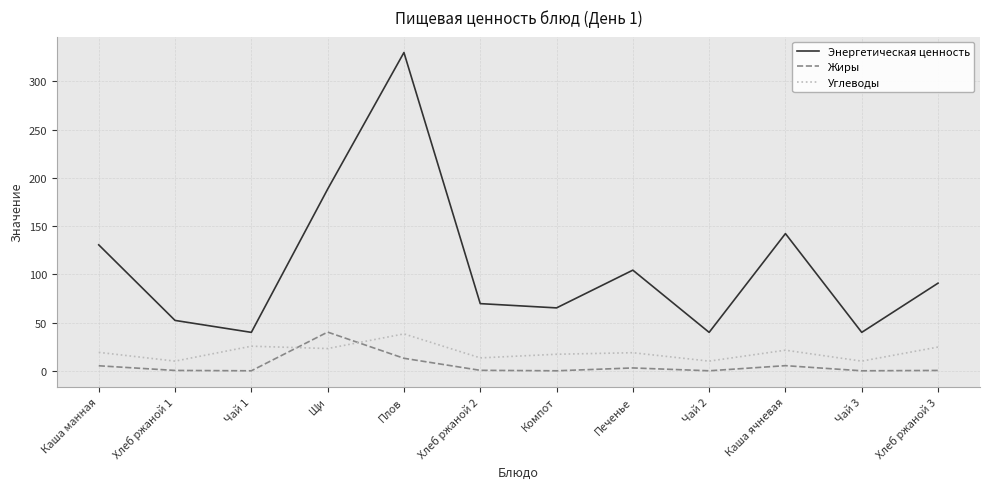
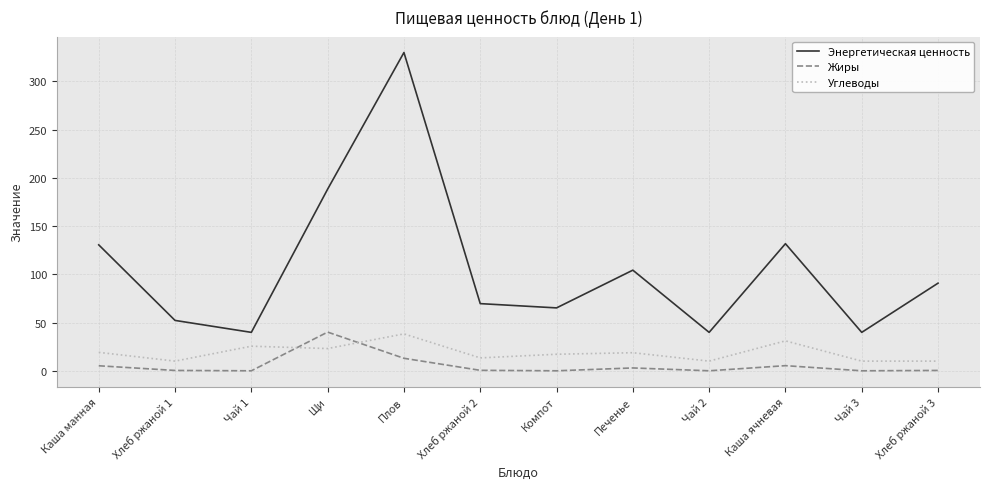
  {
    "Энергетическая ценность": {
      "Каша манная": 130,
      "Хлеб ржаной 1": 50,
      "Чай 1": 40,
      "Щи": 190,
      "Плов": 330,
      "Хлеб ржаной 2": 70,
      "Компот": 70,
      "Печенье": 100,
      "Чай 2": 40,
-     "Каша ячневая": 140,
+     "Каша ячневая": 130,
      "Чай 3": 40,
      "Хлеб ржаной 3": 90
    },
    "Жиры": {
      "Каша манная": 10,
      "Хлеб ржаной 1": 0,
      "Чай 1": 0,
      "Щи": 40,
      "Плов": 10,
      "Хлеб ржаной 2": 0,
      "Компот": 0,
      "Печенье": 0,
      "Чай 2": 0,
      "Каша ячневая": 10,
      "Чай 3": 0,
      "Хлеб ржаной 3": 0
    },
    "Углеводы": {
      "Каша манная": 20,
      "Хлеб ржаной 1": 10,
      "Чай 1": 30,
      "Щи": 20,
      "Плов": 40,
      "Хлеб ржаной 2": 10,
      "Компот": 20,
      "Печенье": 20,
      "Чай 2": 10,
-     "Каша ячневая": 20,
+     "Каша ячневая": 30,
      "Чай 3": 10,
-     "Хлеб ржаной 3": 20
+     "Хлеб ржаной 3": 10
    }
  }
